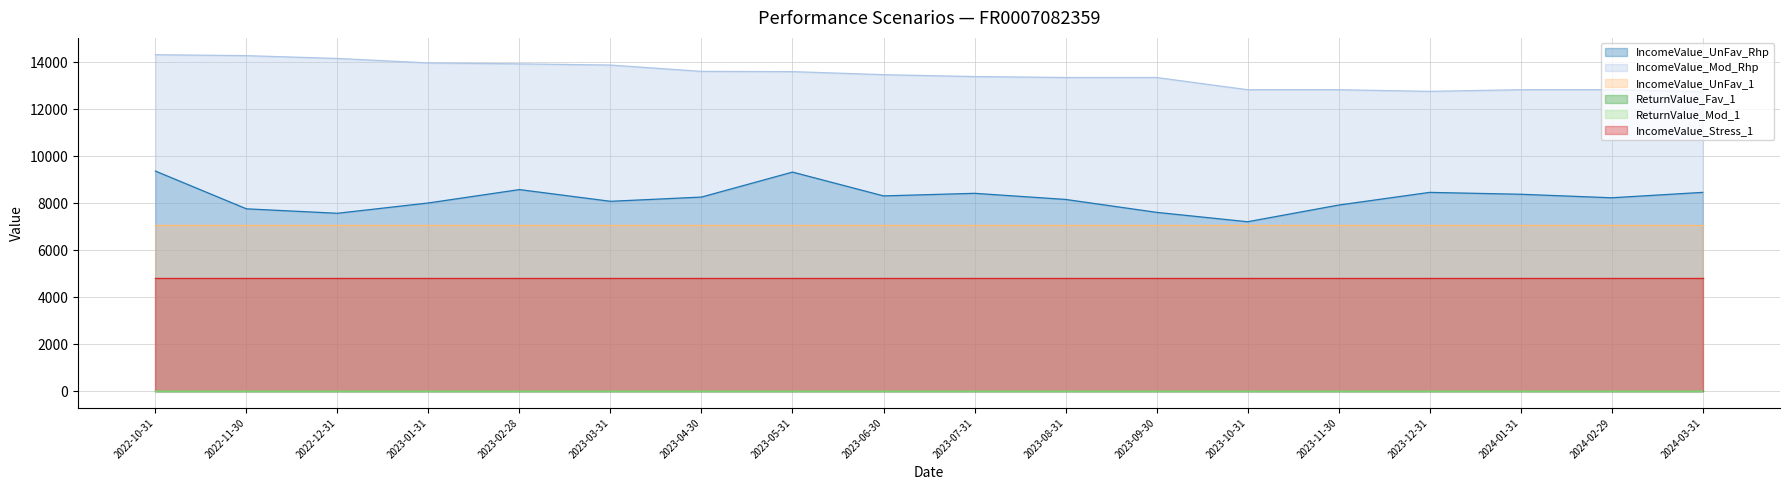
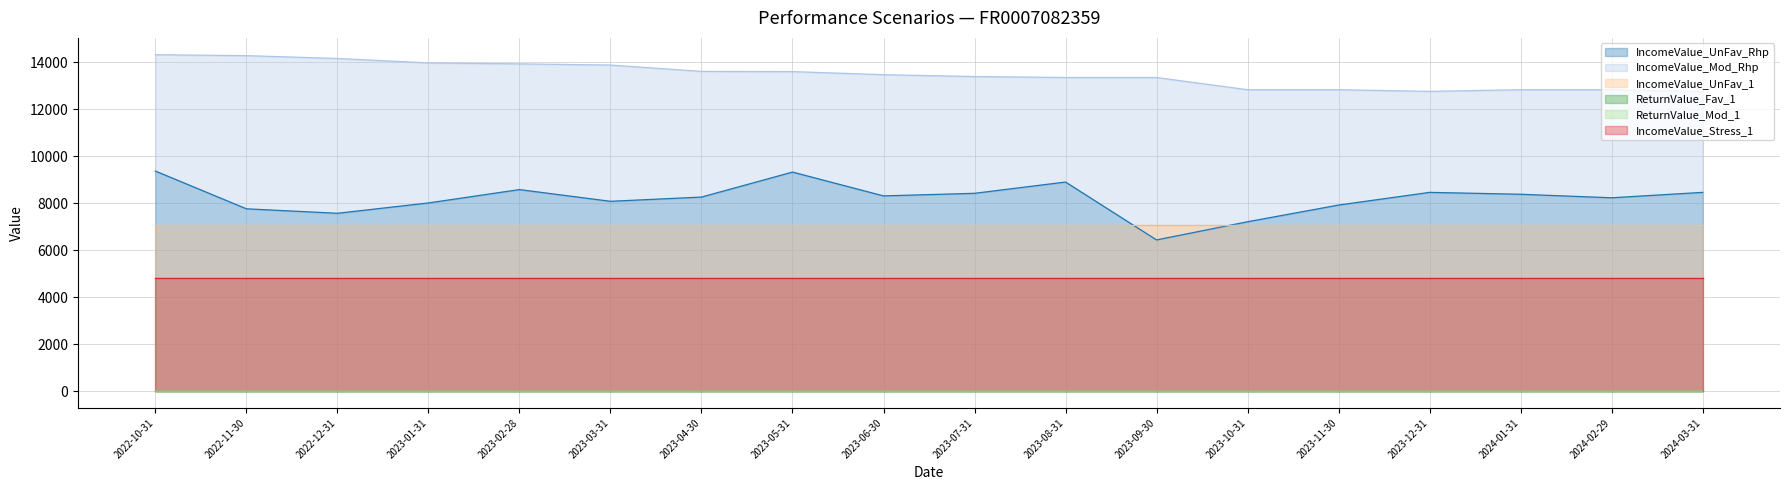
  {
    "IncomeValue_UnFav_Rhp": {
      "2022-10-31": 9400,
      "2022-11-30": 7800,
      "2022-12-31": 7600,
      "2023-01-31": 8000,
      "2023-02-28": 8600,
      "2023-03-31": 8100,
      "2023-04-30": 8300,
      "2023-05-31": 9300,
      "2023-06-30": 8300,
      "2023-07-31": 8400,
-     "2023-08-31": 8200,
-     "2023-09-30": 7600,
+     "2023-08-31": 8900,
+     "2023-09-30": 6400,
      "2023-10-31": 7200,
      "2023-11-30": 7900,
      "2023-12-31": 8500,
      "2024-01-31": 8400,
      "2024-02-29": 8200,
      "2024-03-31": 8500
    },
    "IncomeValue_Stress_1": {
      "2022-10-31": 4800,
      "2022-11-30": 4800,
      "2022-12-31": 4800,
      "2023-01-31": 4800,
      "2023-02-28": 4800,
      "2023-03-31": 4800,
      "2023-04-30": 4800,
      "2023-05-31": 4800,
      "2023-06-30": 4800,
      "2023-07-31": 4800,
      "2023-08-31": 4800,
      "2023-09-30": 4800,
      "2023-10-31": 4800,
      "2023-11-30": 4800,
      "2023-12-31": 4800,
      "2024-01-31": 4800,
      "2024-02-29": 4800,
      "2024-03-31": 4800
    }
  }
